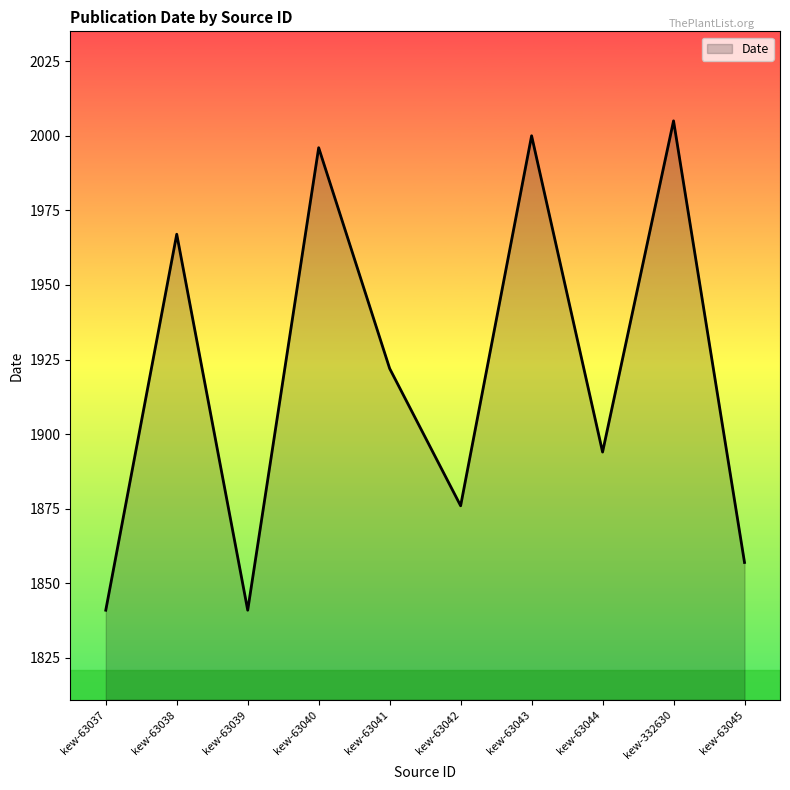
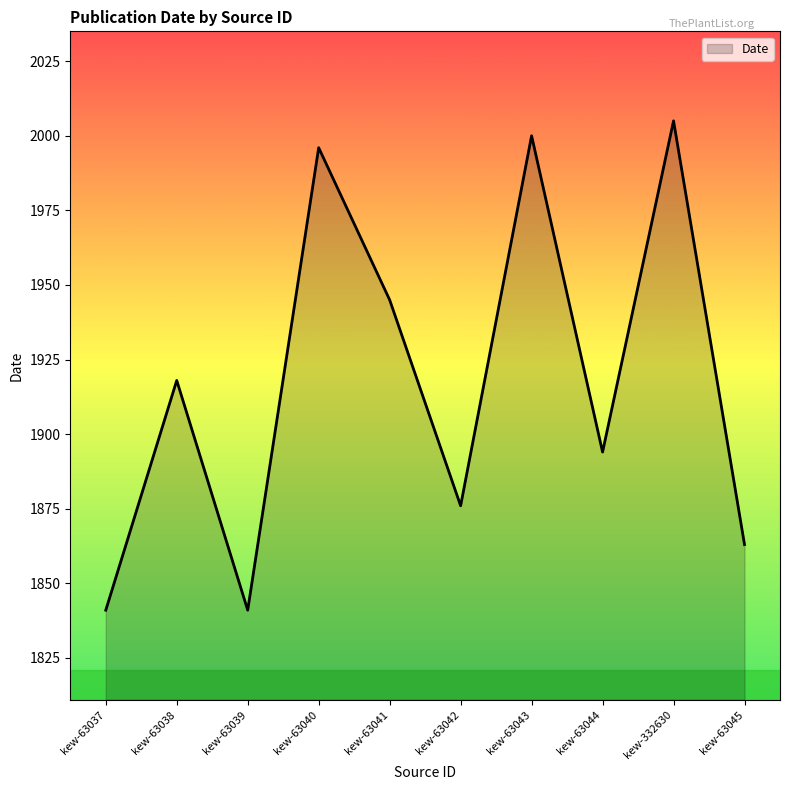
  {
    "kew-63037": 1841,
-   "kew-63038": 1967,
+   "kew-63038": 1918,
    "kew-63039": 1841,
    "kew-63040": 1996,
-   "kew-63041": 1922,
+   "kew-63041": 1945,
    "kew-63042": 1876,
    "kew-63043": 2000,
    "kew-63044": 1894,
    "kew-332630": 2005,
-   "kew-63045": 1857
+   "kew-63045": 1863
  }
